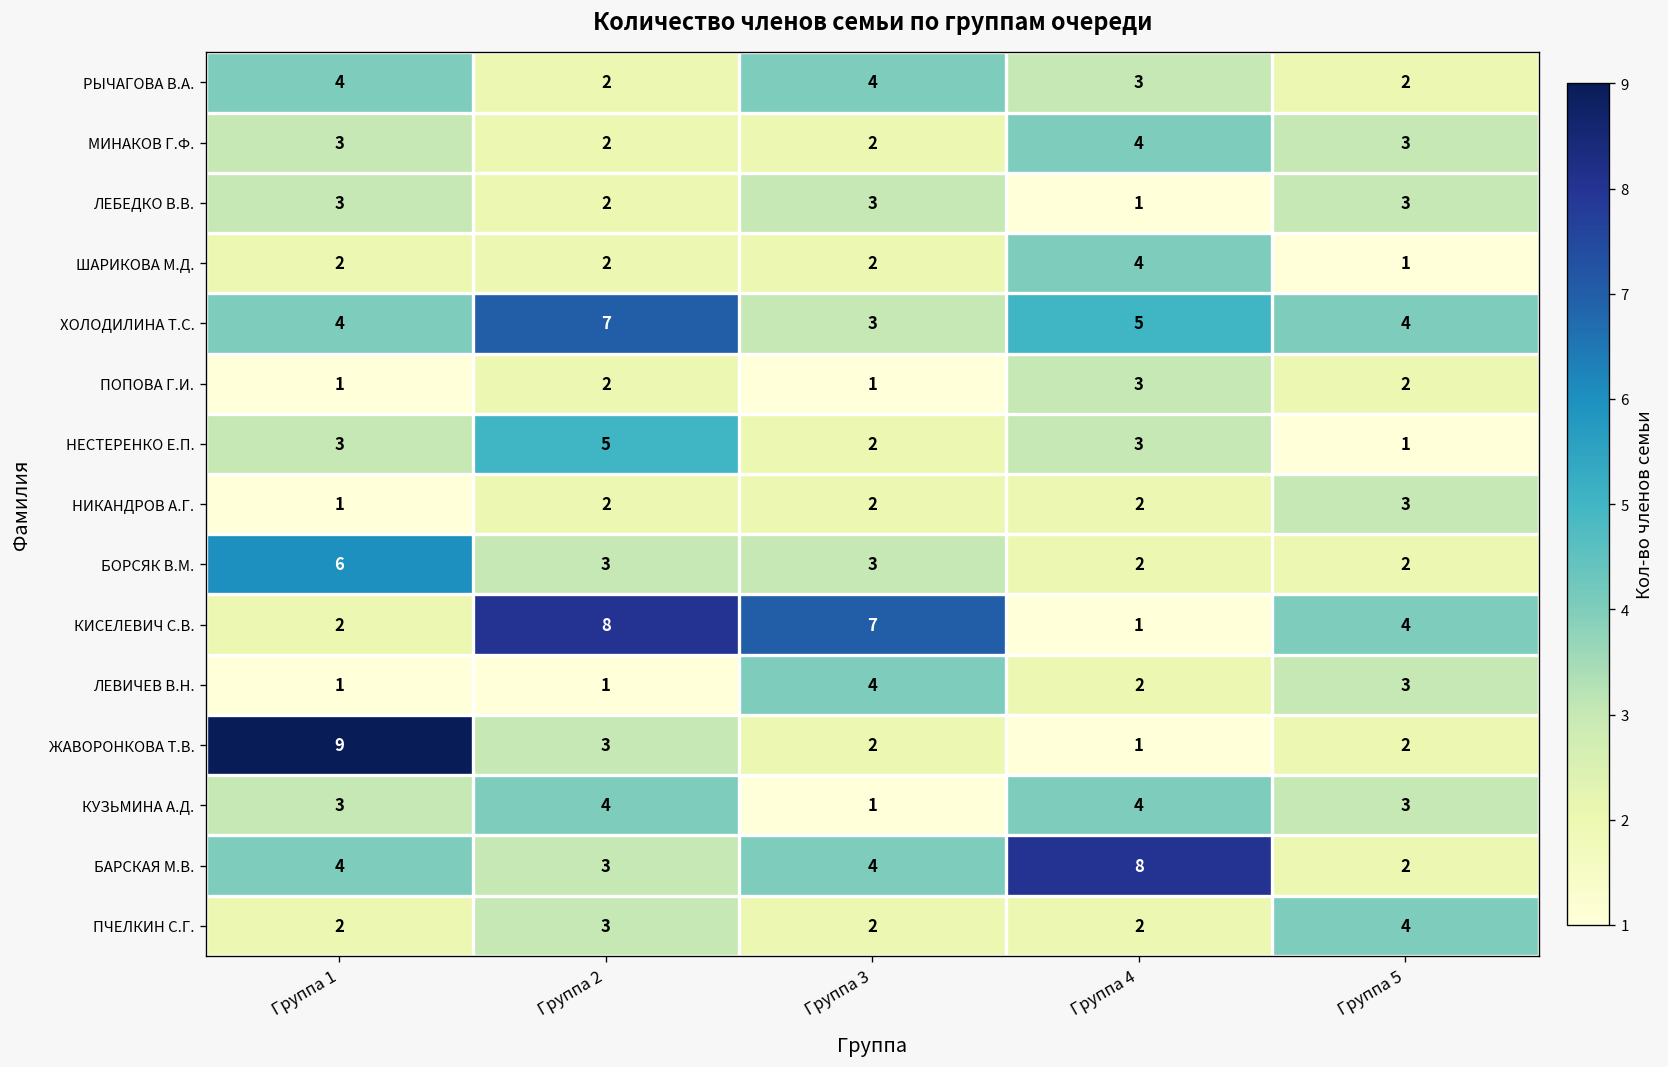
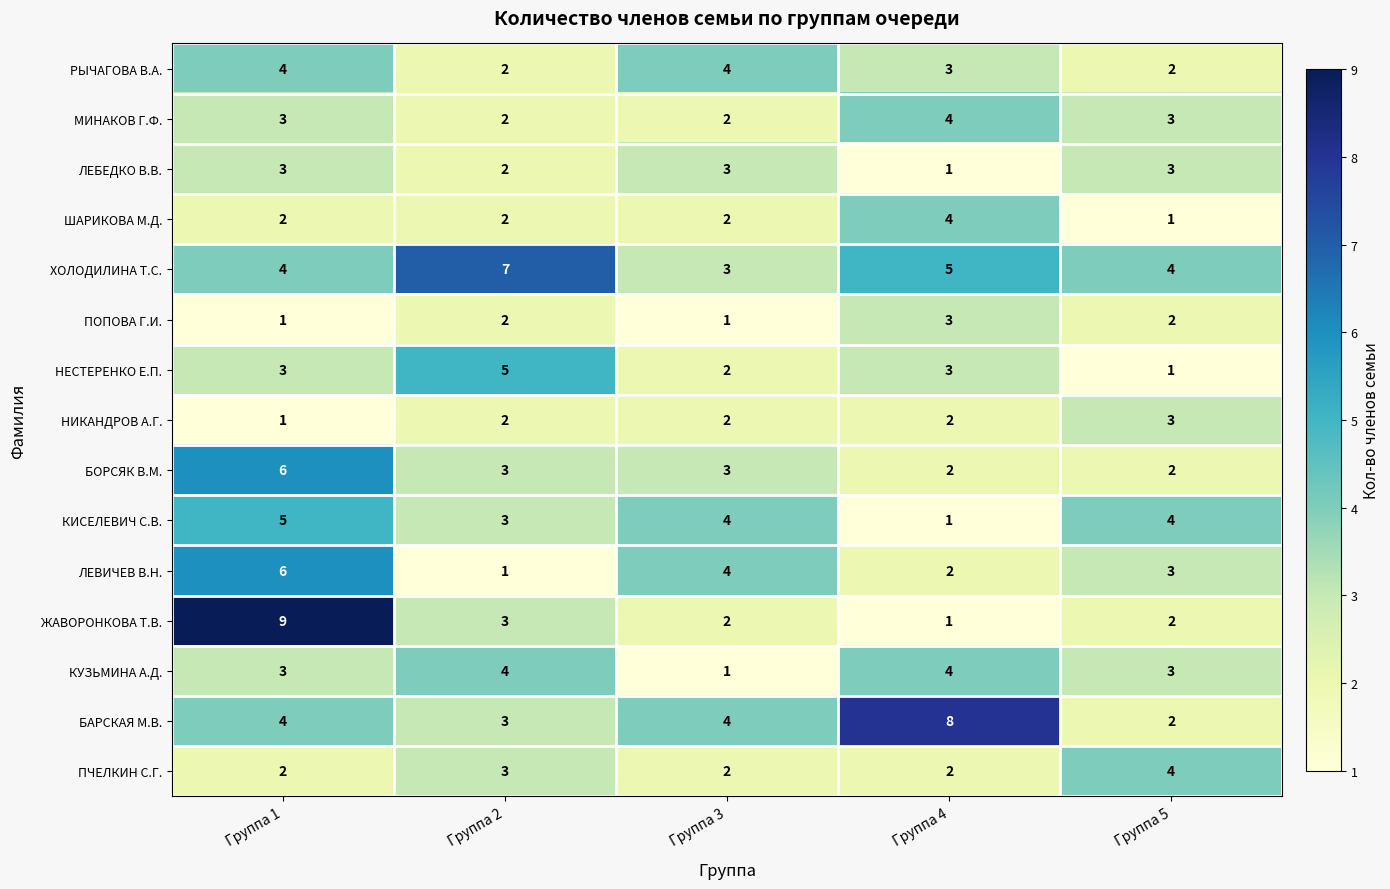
  {
    "РЫЧАГОВА В.А.": {
      "Группа 1": 4,
      "Группа 2": 2,
      "Группа 3": 4,
      "Группа 4": 3,
      "Группа 5": 2
    },
    "МИНАКОВ Г.Ф.": {
      "Группа 1": 3,
      "Группа 2": 2,
      "Группа 3": 2,
      "Группа 4": 4,
      "Группа 5": 3
    },
    "ЛЕБЕДКО В.В.": {
      "Группа 1": 3,
      "Группа 2": 2,
      "Группа 3": 3,
      "Группа 4": 1,
      "Группа 5": 3
    },
    "ШАРИКОВА М.Д.": {
      "Группа 1": 2,
      "Группа 2": 2,
      "Группа 3": 2,
      "Группа 4": 4,
      "Группа 5": 1
    },
    "ХОЛОДИЛИНА Т.С.": {
      "Группа 1": 4,
      "Группа 2": 7,
      "Группа 3": 3,
      "Группа 4": 5,
      "Группа 5": 4
    },
    "ПОПОВА Г.И.": {
      "Группа 1": 1,
      "Группа 2": 2,
      "Группа 3": 1,
      "Группа 4": 3,
      "Группа 5": 2
    },
    "НЕСТЕРЕНКО Е.П.": {
      "Группа 1": 3,
      "Группа 2": 5,
      "Группа 3": 2,
      "Группа 4": 3,
      "Группа 5": 1
    },
    "НИКАНДРОВ А.Г.": {
      "Группа 1": 1,
      "Группа 2": 2,
      "Группа 3": 2,
      "Группа 4": 2,
      "Группа 5": 3
    },
    "БОРСЯК В.М.": {
      "Группа 1": 6,
      "Группа 2": 3,
      "Группа 3": 3,
      "Группа 4": 2,
      "Группа 5": 2
    },
    "КИСЕЛЕВИЧ С.В.": {
-     "Группа 1": 2,
-     "Группа 2": 8,
-     "Группа 3": 7,
+     "Группа 1": 5,
+     "Группа 2": 3,
+     "Группа 3": 4,
      "Группа 4": 1,
      "Группа 5": 4
    },
    "ЛЕВИЧЕВ В.Н.": {
-     "Группа 1": 1,
+     "Группа 1": 6,
      "Группа 2": 1,
      "Группа 3": 4,
      "Группа 4": 2,
      "Группа 5": 3
    },
    "ЖАВОРОНКОВА Т.В.": {
      "Группа 1": 9,
      "Группа 2": 3,
      "Группа 3": 2,
      "Группа 4": 1,
      "Группа 5": 2
    },
    "КУЗЬМИНА А.Д.": {
      "Группа 1": 3,
      "Группа 2": 4,
      "Группа 3": 1,
      "Группа 4": 4,
      "Группа 5": 3
    },
    "БАРСКАЯ М.В.": {
      "Группа 1": 4,
      "Группа 2": 3,
      "Группа 3": 4,
      "Группа 4": 8,
      "Группа 5": 2
    },
    "ПЧЕЛКИН С.Г.": {
      "Группа 1": 2,
      "Группа 2": 3,
      "Группа 3": 2,
      "Группа 4": 2,
      "Группа 5": 4
    }
  }
